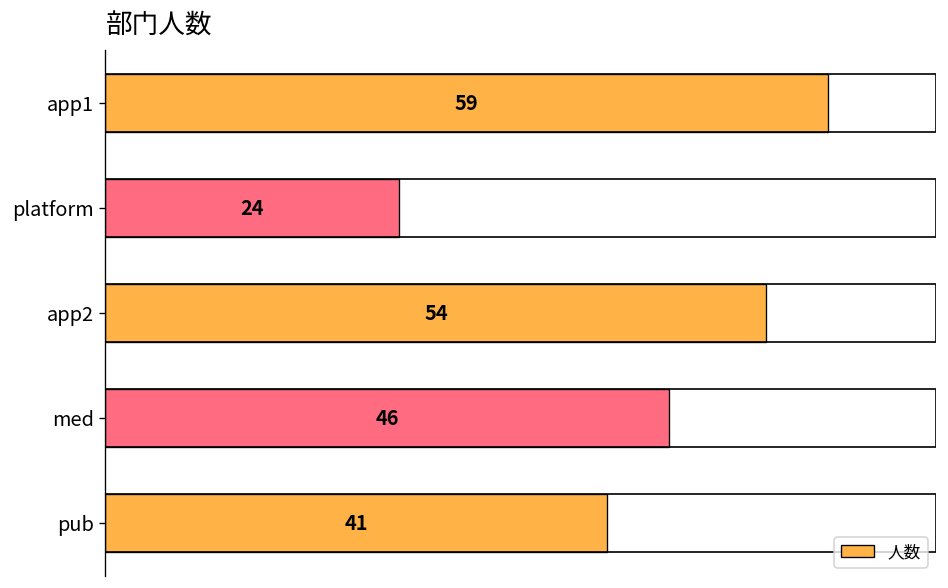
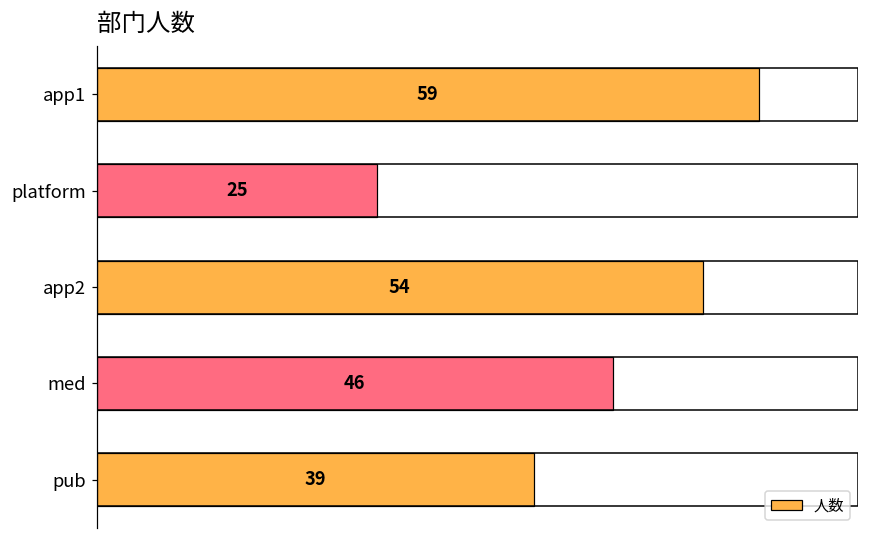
  {
    "app1": 59,
-   "platform": 24,
+   "platform": 25,
    "app2": 54,
    "med": 46,
-   "pub": 41
+   "pub": 39
  }
